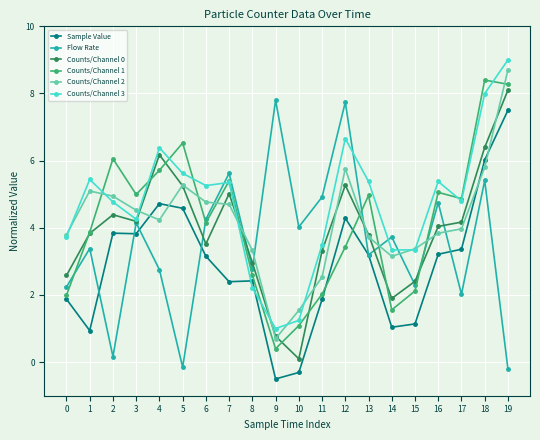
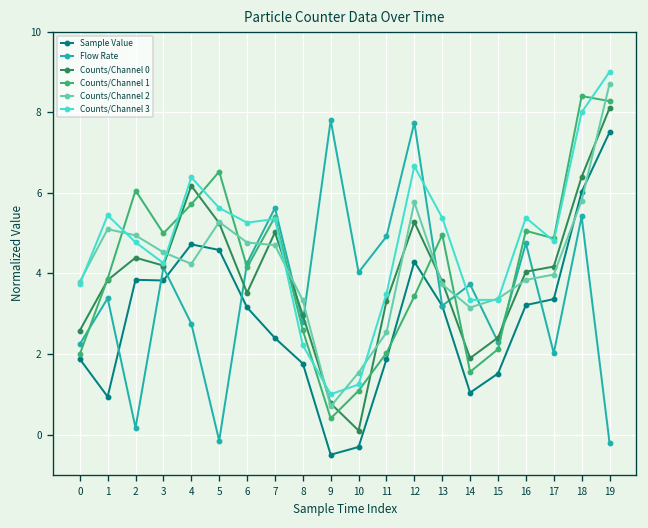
  {
    "Sample Value": {
      "0": 1.9,
      "1": 0.9,
      "2": 3.8,
      "3": 3.8,
      "4": 4.7,
      "5": 4.6,
      "6": 3.2,
      "7": 2.4,
-     "8": 2.4,
+     "8": 1.8,
      "9": -0.5,
      "10": -0.3,
      "11": 1.9,
      "12": 4.3,
      "14": 1.0,
-     "15": 1.1,
+     "15": 1.5,
      "16": 3.2,
      "17": 3.4,
      "18": 6.0,
      "19": 7.5
    },
    "Flow Rate": {
      "0": 2.2,
      "1": 3.4,
      "2": 0.2,
      "4": 2.8,
      "5": -0.2,
      "6": 4.3,
      "7": 5.6,
      "8": 2.8,
      "9": 7.8,
      "10": 4.0,
      "11": 4.9,
      "12": 7.7,
      "14": 3.7,
      "15": 2.3,
      "16": 4.7,
      "17": 2.0,
      "18": 5.4,
      "19": -0.2
    }
  }
